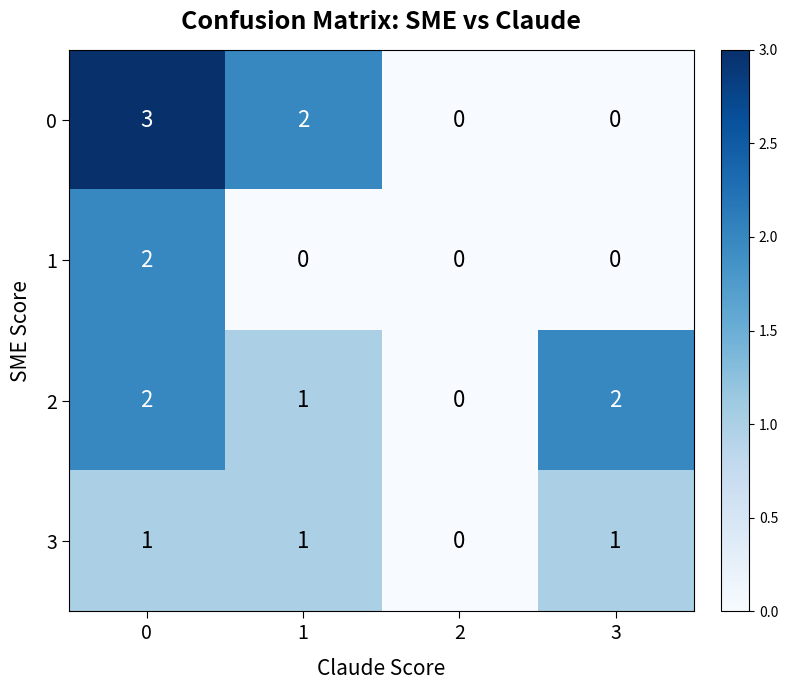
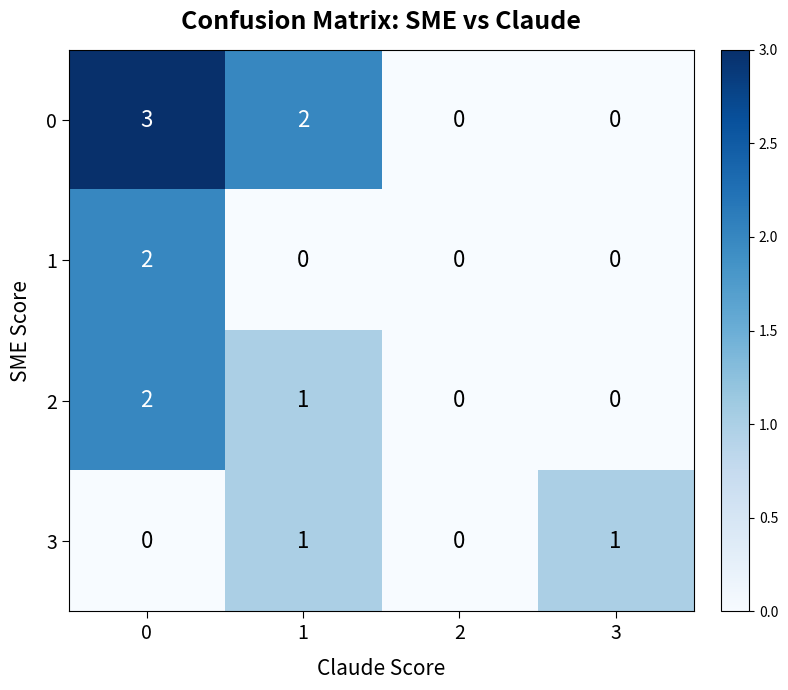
  {
    "0": {
      "0": 3,
      "1": 2,
      "2": 0,
      "3": 0
    },
    "1": {
      "0": 2,
      "1": 0,
      "2": 0,
      "3": 0
    },
    "2": {
      "0": 2,
      "1": 1,
      "2": 0,
-     "3": 2
+     "3": 0
    },
    "3": {
-     "0": 1,
+     "0": 0,
      "1": 1,
      "2": 0,
      "3": 1
    }
  }
